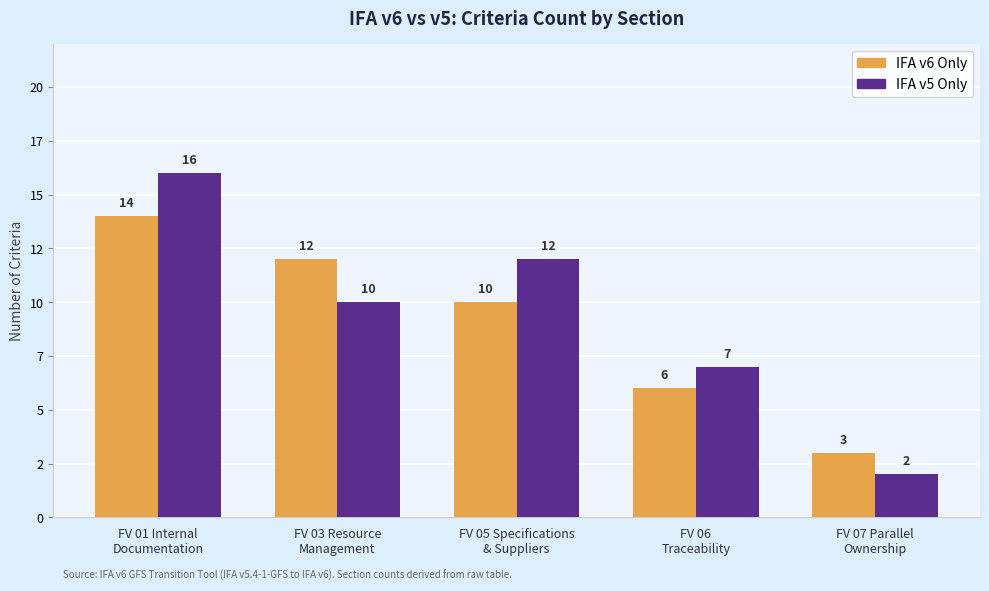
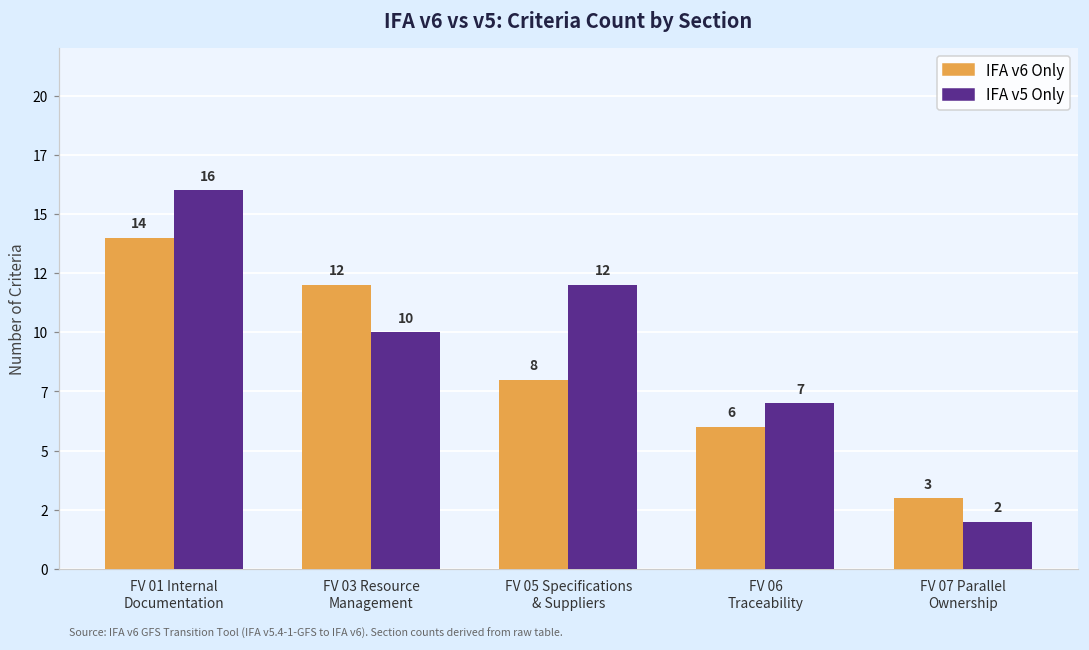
  {
    "IFA v6 Only": {
      "FV 01 Internal Documentation": 14,
      "FV 03 Resource Management": 12,
-     "FV 05 Specifications & Suppliers": 10,
+     "FV 05 Specifications & Suppliers": 8,
      "FV 06 Traceability": 6,
      "FV 07 Parallel Ownership": 3
    },
    "IFA v5 Only": {
      "FV 01 Internal Documentation": 16,
      "FV 03 Resource Management": 10,
      "FV 05 Specifications & Suppliers": 12,
      "FV 06 Traceability": 7,
      "FV 07 Parallel Ownership": 2
    }
  }
